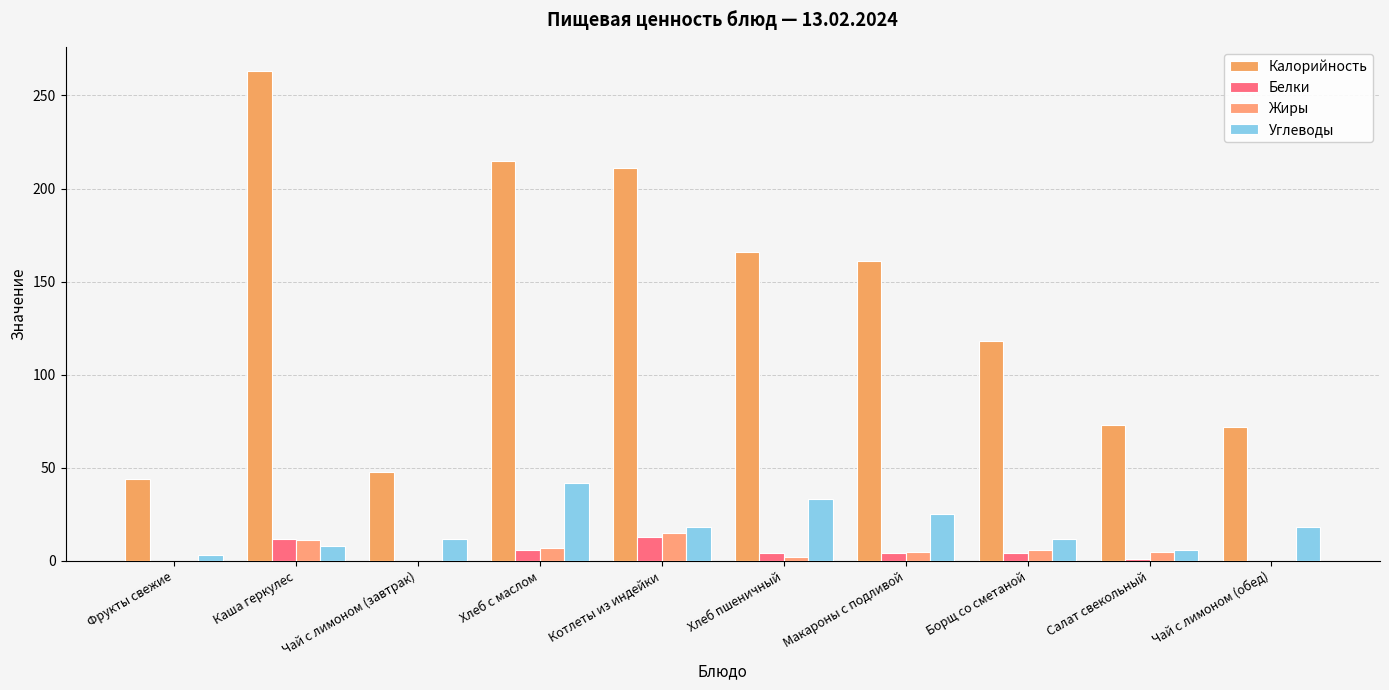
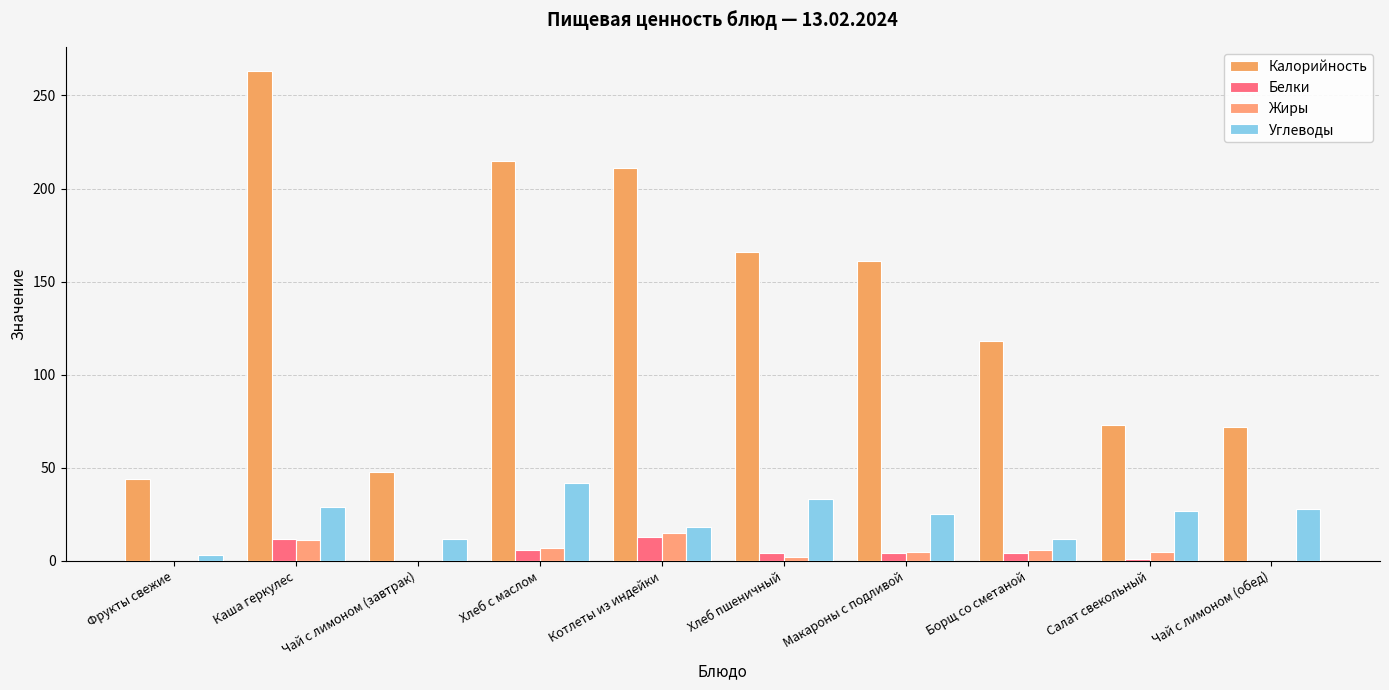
  {
    "Углеводы": {
      "Фрукты свежие": 3,
-     "Каша геркулес": 8,
+     "Каша геркулес": 29,
      "Чай с лимоном (завтрак)": 12,
      "Хлеб с маслом": 42,
      "Котлеты из индейки": 18,
      "Хлеб пшеничный": 33,
      "Макароны с подливой": 25,
      "Борщ со сметаной": 12,
-     "Салат свекольный": 6,
-     "Чай с лимоном (обед)": 18
+     "Салат свекольный": 27,
+     "Чай с лимоном (обед)": 28
    }
  }
